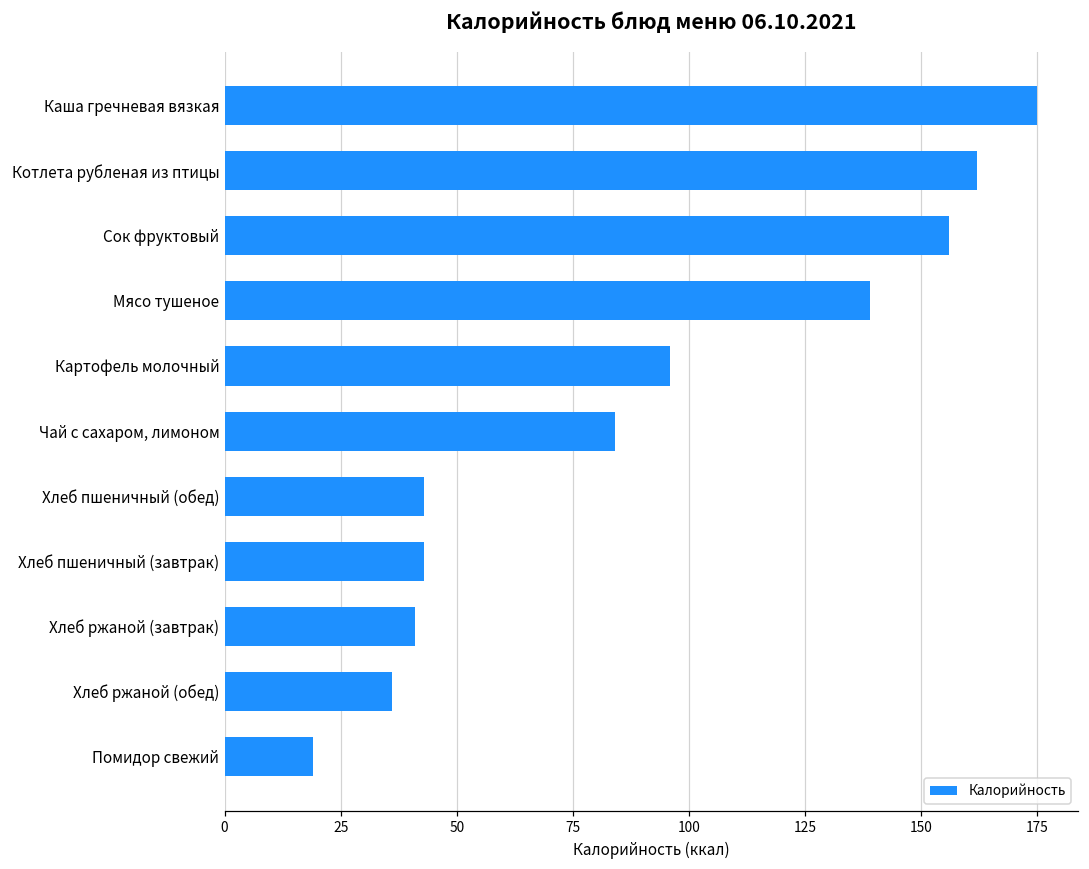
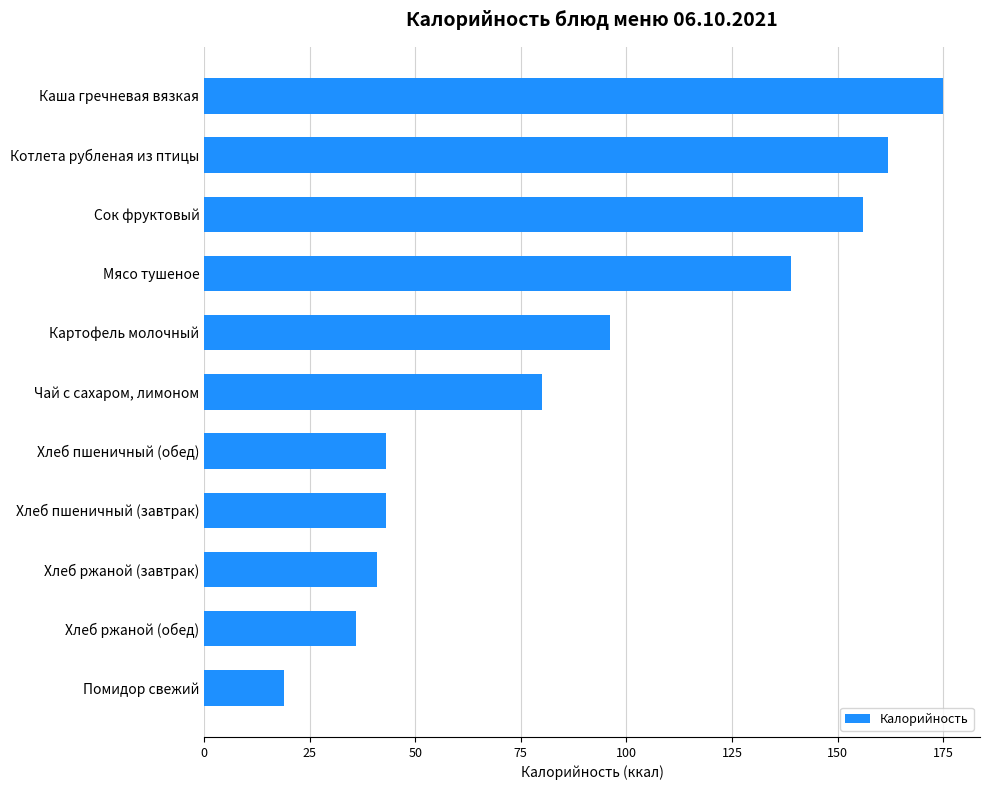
  {
    "Каша гречневая вязкая": 175,
    "Котлета рубленая из птицы": 162,
    "Сок фруктовый": 156,
    "Мясо тушеное": 139,
    "Картофель молочный": 96,
-   "Чай с сахаром, лимоном": 84,
+   "Чай с сахаром, лимоном": 80,
    "Хлеб пшеничный (обед)": 43,
    "Хлеб пшеничный (завтрак)": 43,
    "Хлеб ржаной (завтрак)": 41,
    "Хлеб ржаной (обед)": 36,
    "Помидор свежий": 19
  }
